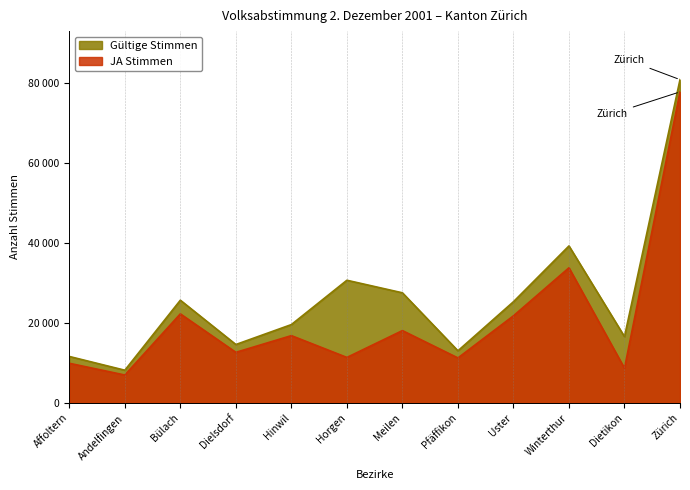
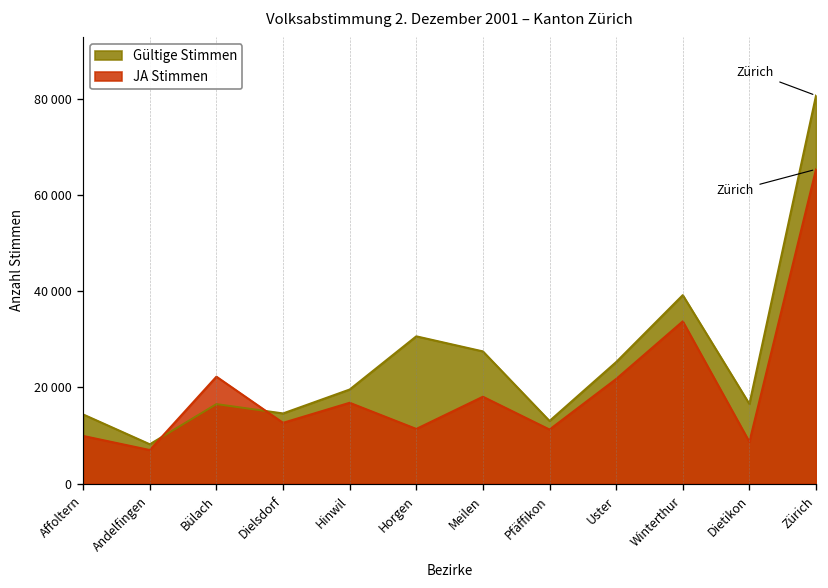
  {
    "Gültige Stimmen": {
-     "Affoltern": 12000,
+     "Affoltern": 14000,
      "Andelfingen": 8000,
-     "Bülach": 26000,
+     "Bülach": 17000,
      "Dielsdorf": 15000,
      "Hinwil": 20000,
      "Horgen": 31000,
      "Meilen": 28000,
      "Pfäffikon": 13000,
      "Uster": 25000,
      "Winterthur": 39000,
      "Dietikon": 17000,
      "Zürich": 81000
    },
    "JA Stimmen": {
      "Affoltern": 10000,
      "Andelfingen": 7000,
      "Bülach": 22000,
      "Dielsdorf": 13000,
      "Hinwil": 17000,
      "Horgen": 11000,
      "Meilen": 18000,
      "Pfäffikon": 11000,
      "Uster": 22000,
      "Winterthur": 34000,
      "Dietikon": 9000,
-     "Zürich": 78000
+     "Zürich": 65000
    }
  }
